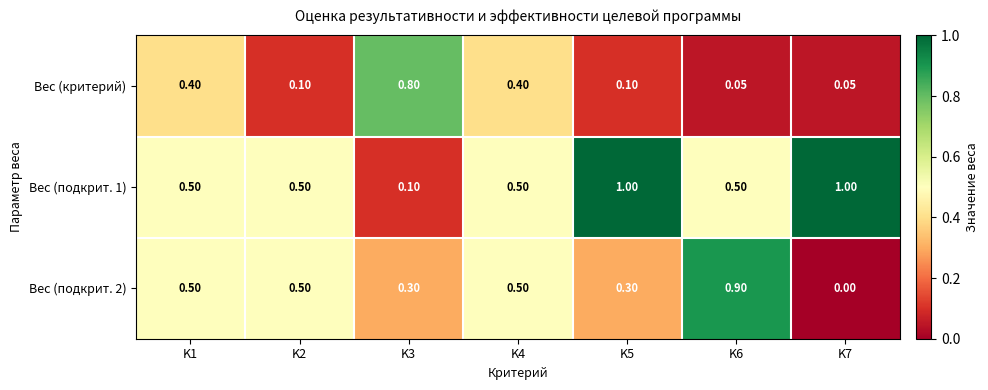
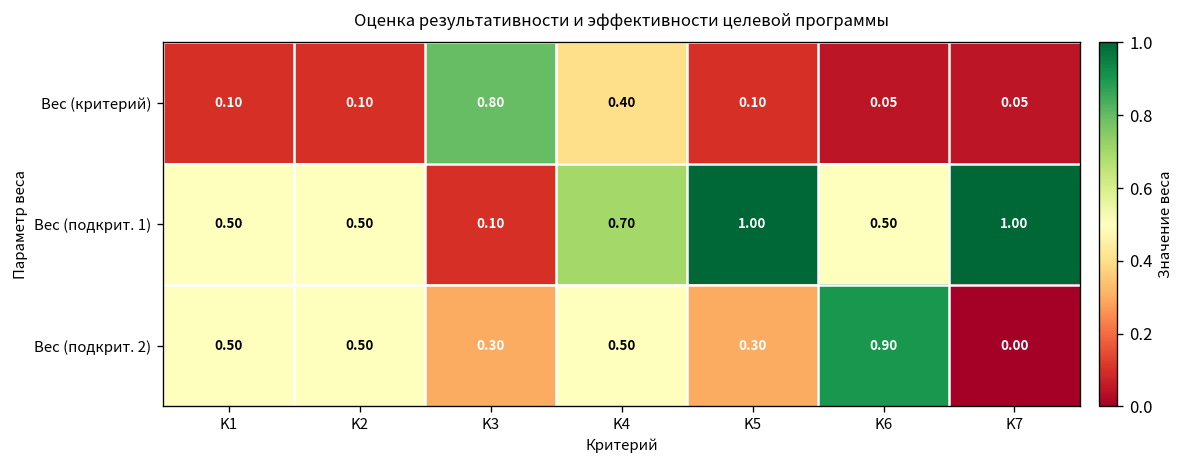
  {
    "Вес (критерий)": {
-     "K1": 0.40,
+     "K1": 0.10,
      "K2": 0.10,
      "K3": 0.80,
      "K4": 0.40,
      "K5": 0.10,
      "K6": 0.05,
      "K7": 0.05
    },
    "Вес (подкрит. 1)": {
      "K1": 0.50,
      "K2": 0.50,
      "K3": 0.10,
-     "K4": 0.50,
+     "K4": 0.70,
      "K5": 1.00,
      "K6": 0.50,
      "K7": 1.00
    },
    "Вес (подкрит. 2)": {
      "K1": 0.50,
      "K2": 0.50,
      "K3": 0.30,
      "K4": 0.50,
      "K5": 0.30,
      "K6": 0.90,
      "K7": 0.00
    }
  }
